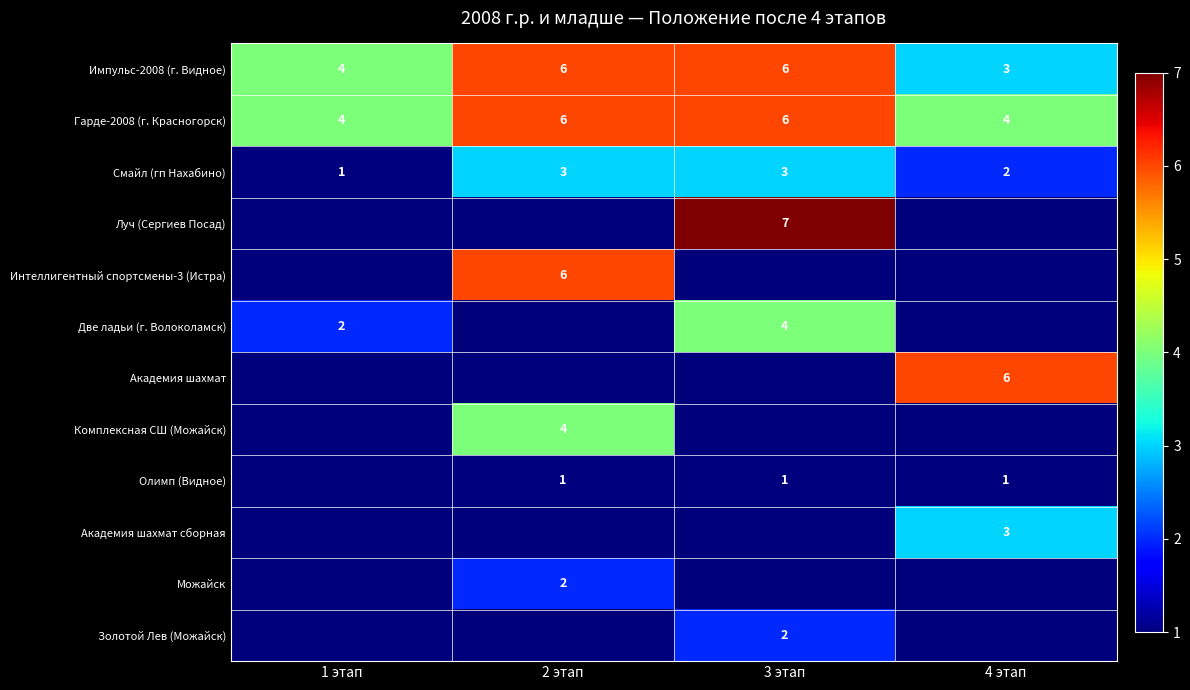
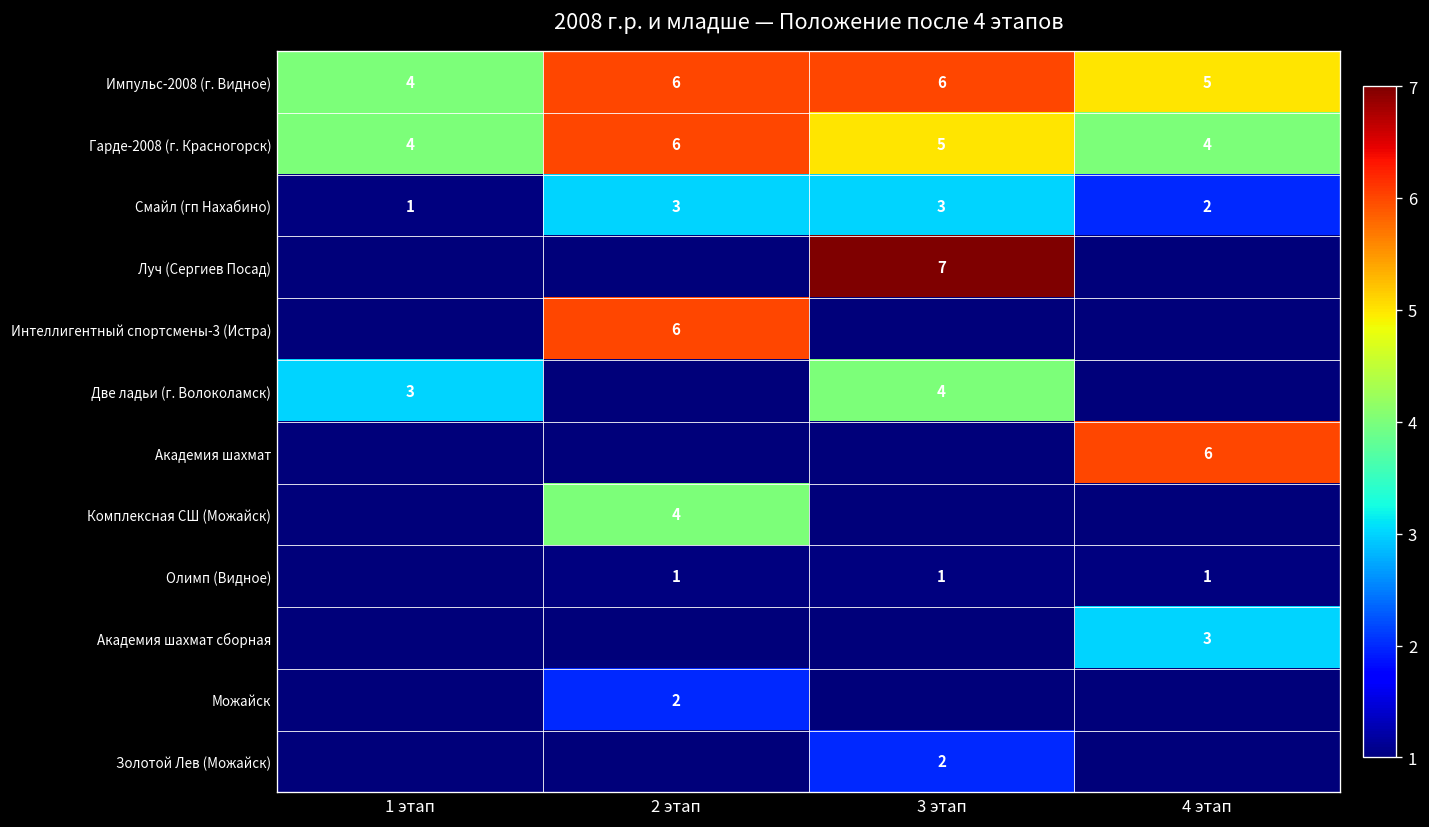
  {
    "Импульс-2008 (г. Видное)": {
      "1 этап": 4,
      "2 этап": 6,
      "3 этап": 6,
-     "4 этап": 3
+     "4 этап": 5
    },
    "Гарде-2008 (г. Красногорск)": {
      "1 этап": 4,
      "2 этап": 6,
-     "3 этап": 6,
+     "3 этап": 5,
      "4 этап": 4
    },
    "Смайл (гп Нахабино)": {
      "1 этап": 1,
      "2 этап": 3,
      "3 этап": 3,
      "4 этап": 2
    },
    "Луч (Сергиев Посад)": {
      "3 этап": 7
    },
    "Интеллигентный спортсмены-3 (Истра)": {
      "2 этап": 6
    },
    "Две ладьи (г. Волоколамск)": {
-     "1 этап": 2,
+     "1 этап": 3,
      "3 этап": 4
    },
    "Академия шахмат": {
      "4 этап": 6
    },
    "Комплексная СШ (Можайск)": {
      "2 этап": 4
    },
    "Олимп (Видное)": {
      "2 этап": 1,
      "3 этап": 1,
      "4 этап": 1
    },
    "Академия шахмат сборная": {
      "4 этап": 3
    },
    "Можайск": {
      "2 этап": 2
    },
    "Золотой Лев (Можайск)": {
      "3 этап": 2
    }
  }
